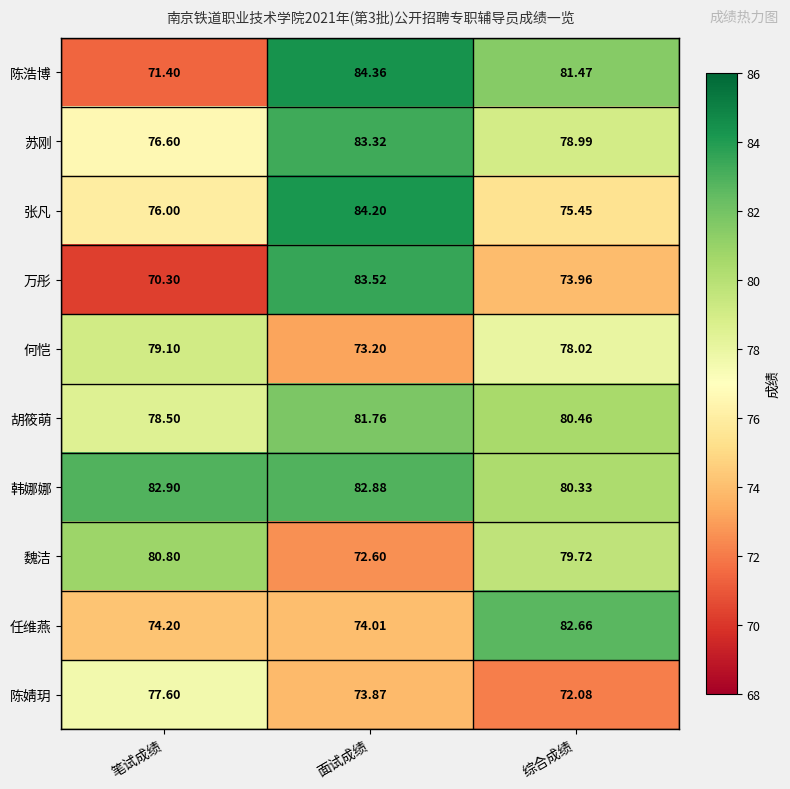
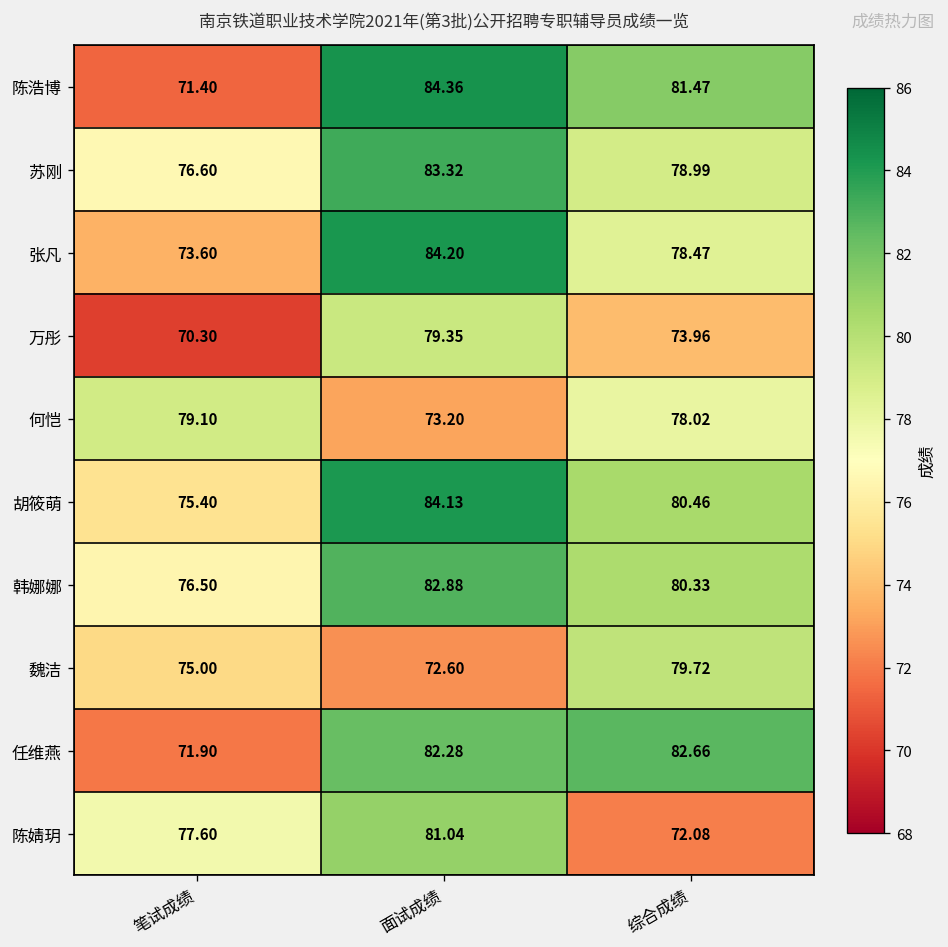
  {
    "陈浩博": {
      "笔试成绩": 71.40,
      "面试成绩": 84.36,
      "综合成绩": 81.47
    },
    "苏刚": {
      "笔试成绩": 76.60,
      "面试成绩": 83.32,
      "综合成绩": 78.99
    },
    "张凡": {
-     "笔试成绩": 76.00,
+     "笔试成绩": 73.60,
      "面试成绩": 84.20,
-     "综合成绩": 75.45
+     "综合成绩": 78.47
    },
    "万彤": {
      "笔试成绩": 70.30,
-     "面试成绩": 83.52,
+     "面试成绩": 79.35,
      "综合成绩": 73.96
    },
    "何恺": {
      "笔试成绩": 79.10,
      "面试成绩": 73.20,
      "综合成绩": 78.02
    },
    "胡筱萌": {
-     "笔试成绩": 78.50,
-     "面试成绩": 81.76,
+     "笔试成绩": 75.40,
+     "面试成绩": 84.13,
      "综合成绩": 80.46
    },
    "韩娜娜": {
-     "笔试成绩": 82.90,
+     "笔试成绩": 76.50,
      "面试成绩": 82.88,
      "综合成绩": 80.33
    },
    "魏洁": {
-     "笔试成绩": 80.80,
+     "笔试成绩": 75.00,
      "面试成绩": 72.60,
      "综合成绩": 79.72
    },
    "任维燕": {
-     "笔试成绩": 74.20,
-     "面试成绩": 74.01,
+     "笔试成绩": 71.90,
+     "面试成绩": 82.28,
      "综合成绩": 82.66
    },
    "陈婧玥": {
      "笔试成绩": 77.60,
-     "面试成绩": 73.87,
+     "面试成绩": 81.04,
      "综合成绩": 72.08
    }
  }
